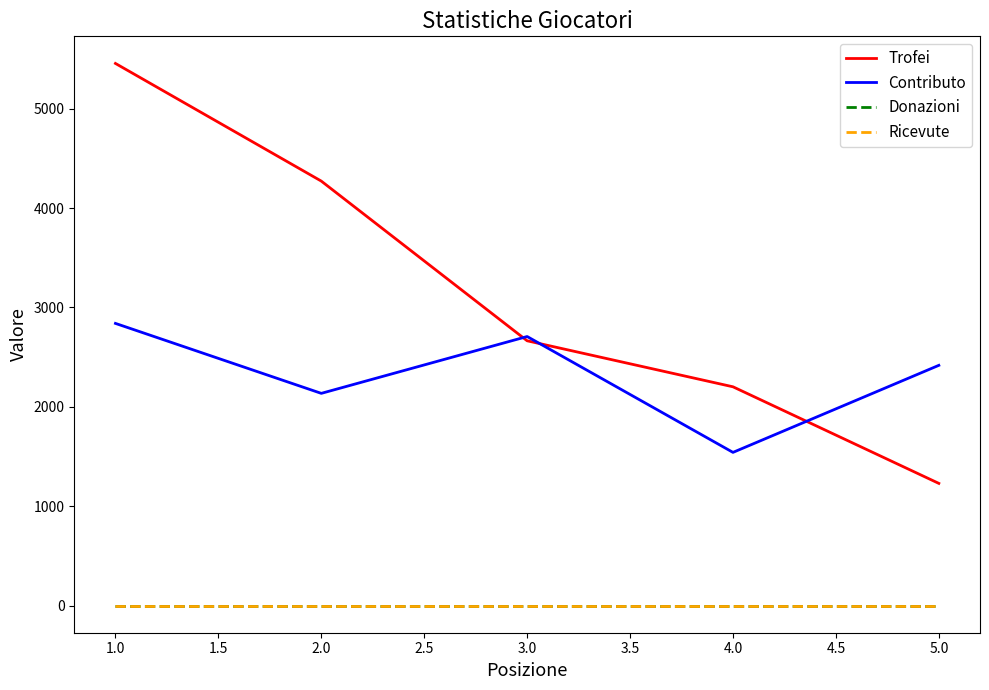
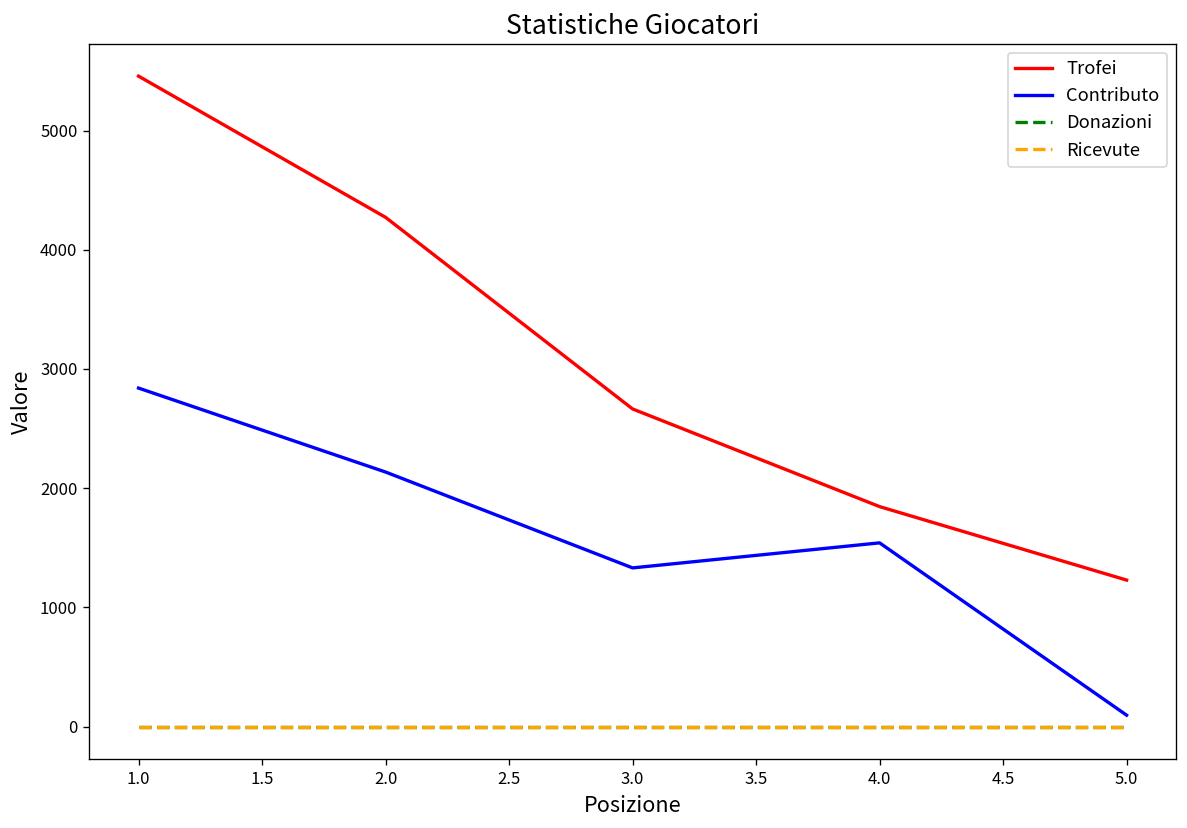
  {
    "Trofei": {
      "1.0": 5500,
      "2.0": 4300,
      "3.0": 2700,
-     "4.0": 2200,
+     "4.0": 1800,
      "5.0": 1200
    },
    "Contributo": {
      "1.0": 2800,
      "2.0": 2100,
-     "3.0": 2700,
+     "3.0": 1300,
      "4.0": 1500,
-     "5.0": 2400
+     "5.0": 100
    },
    "Ricevute": {
      "1.0": 0,
      "2.0": 0,
      "3.0": 0,
      "4.0": 0,
      "5.0": 0
    }
  }
